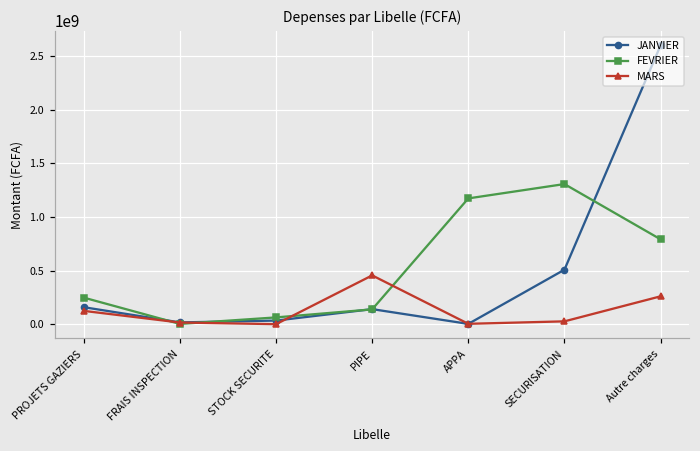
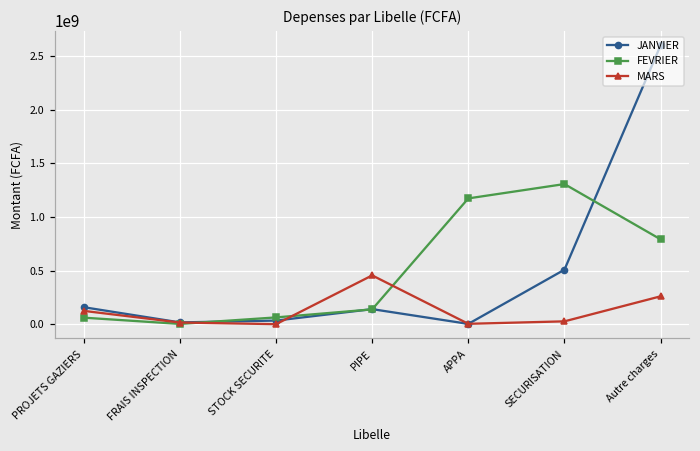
  {
    "JANVIER": {
      "PROJETS GAZIERS": 200000000,
      "STOCK SECURITE": 0,
      "SECURISATION": 500000000
    },
    "FEVRIER": {
-     "PROJETS GAZIERS": 200000000,
+     "PROJETS GAZIERS": 100000000,
      "STOCK SECURITE": 100000000,
      "APPA": 1200000000,
      "SECURISATION": 1300000000,
      "Autre charges": 800000000
    },
    "MARS": {
      "PROJETS GAZIERS": 100000000,
      "STOCK SECURITE": 0,
      "PIPE": 500000000,
      "SECURISATION": 0,
      "Autre charges": 300000000
    }
  }
